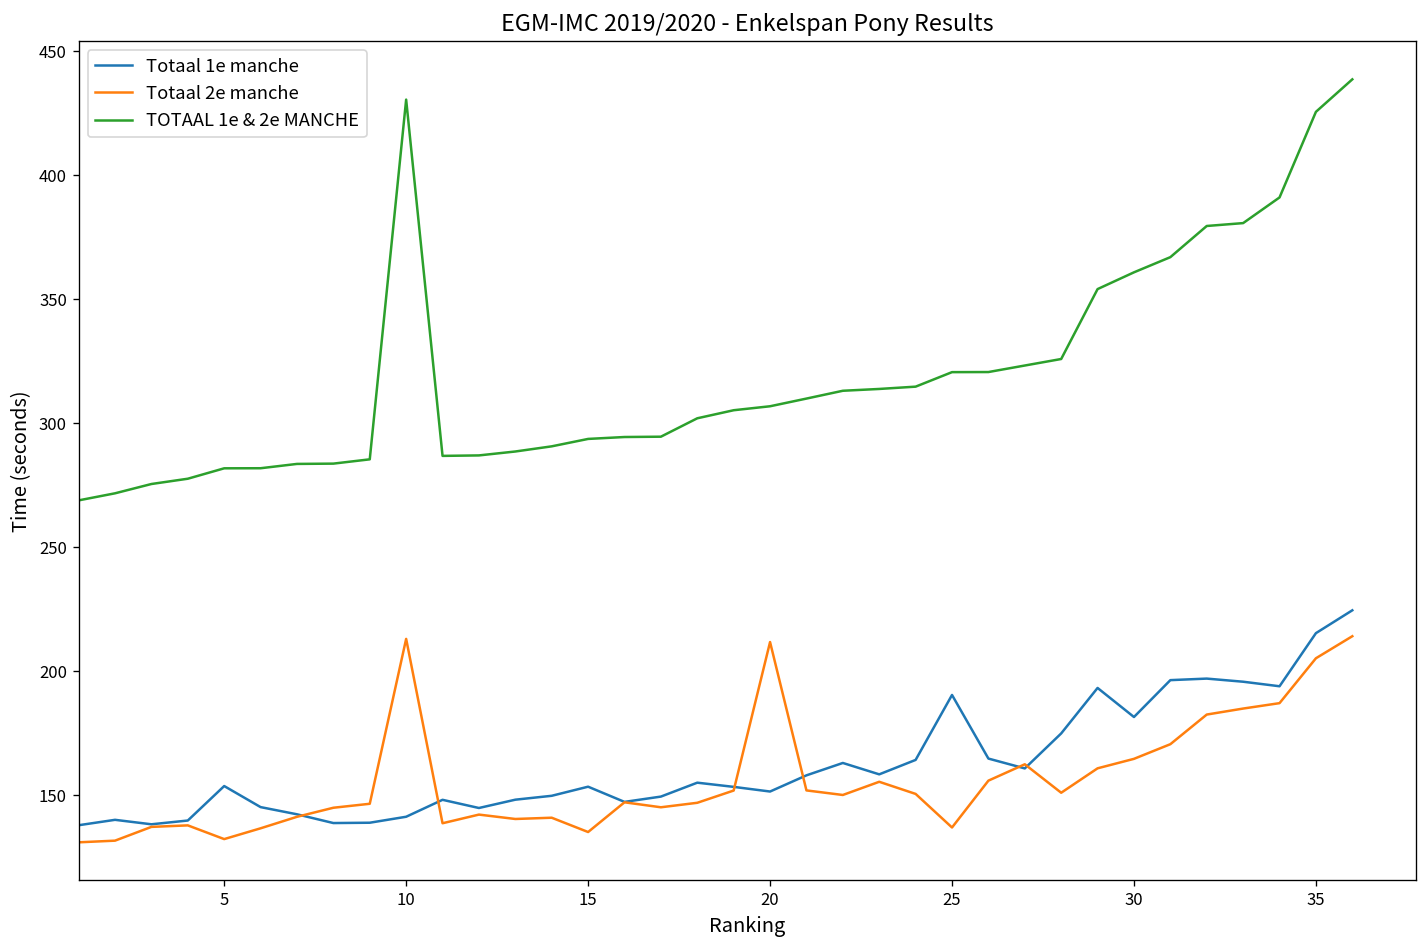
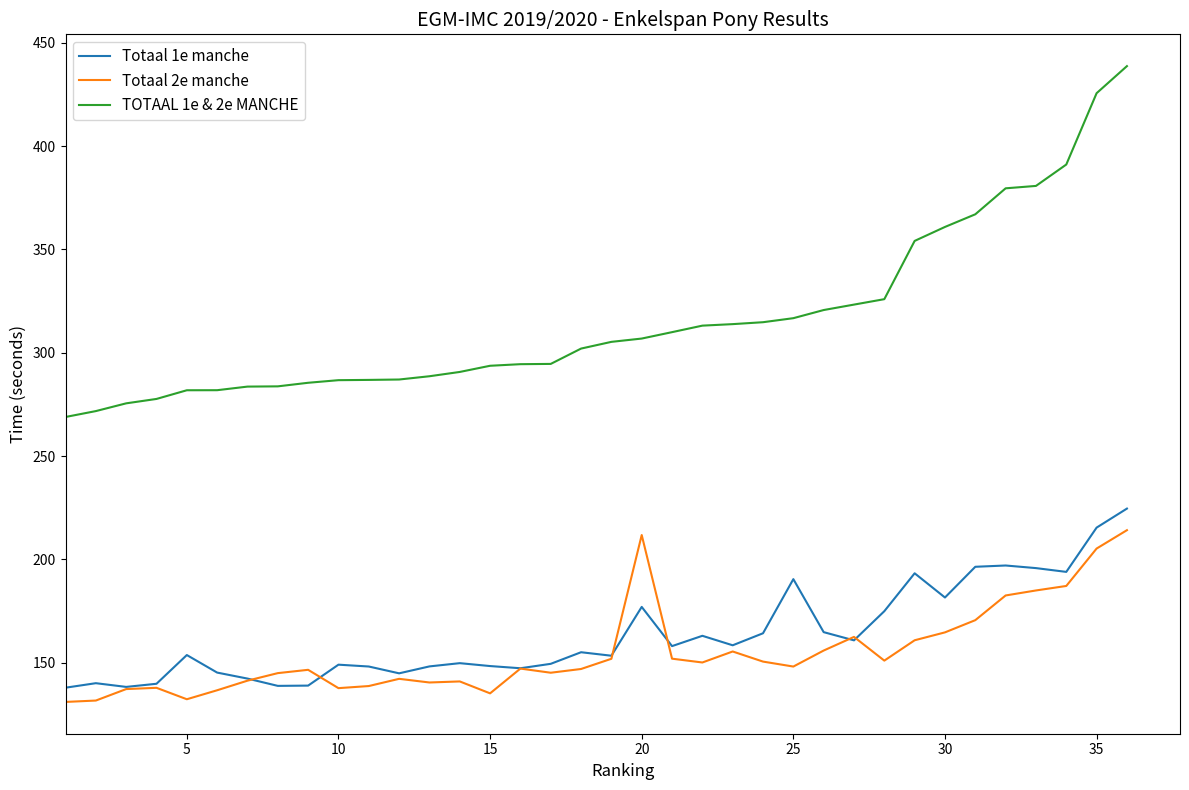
  {
    "Totaal 1e manche": {
      "5": 154,
-     "10": 141,
-     "15": 153,
-     "20": 151,
+     "10": 149,
+     "15": 148,
+     "20": 177,
      "25": 190,
      "30": 182,
      "35": 215
    },
    "Totaal 2e manche": {
      "5": 132,
-     "10": 213,
+     "10": 138,
      "15": 135,
      "20": 212,
-     "25": 137,
+     "25": 148,
      "30": 165,
      "35": 205
    },
    "TOTAAL 1e & 2e MANCHE": {
      "5": 282,
-     "10": 431,
+     "10": 287,
      "15": 294,
      "20": 307,
-     "25": 321,
+     "25": 317,
      "30": 361,
      "35": 426
    }
  }
